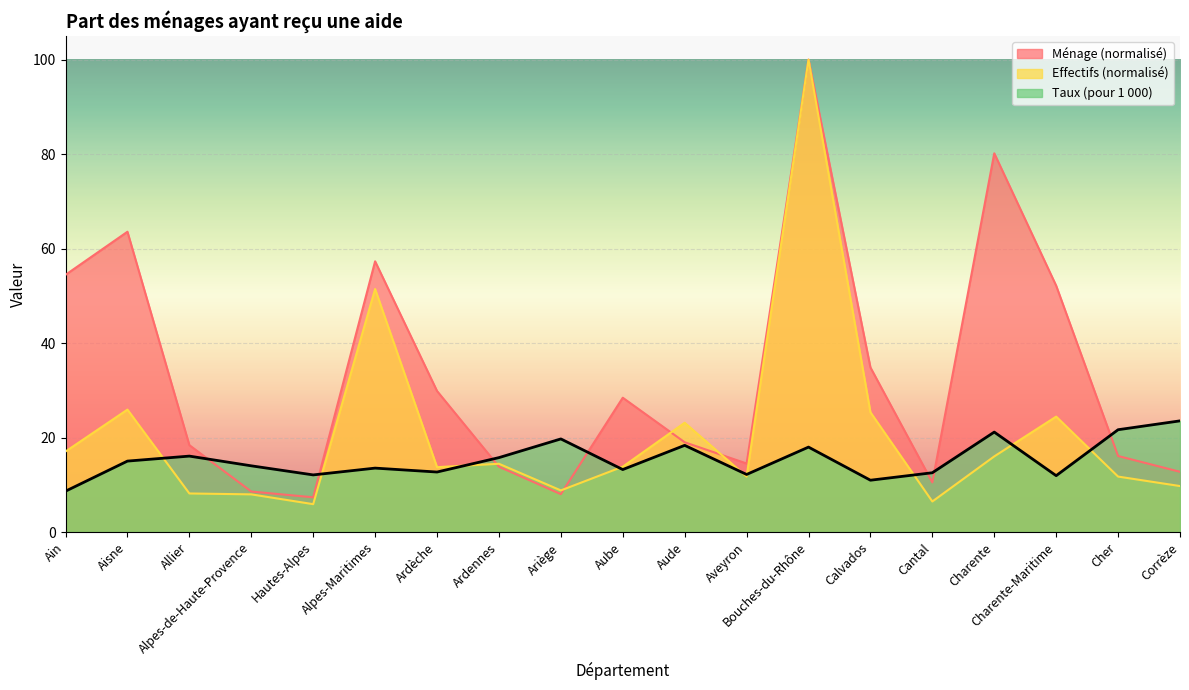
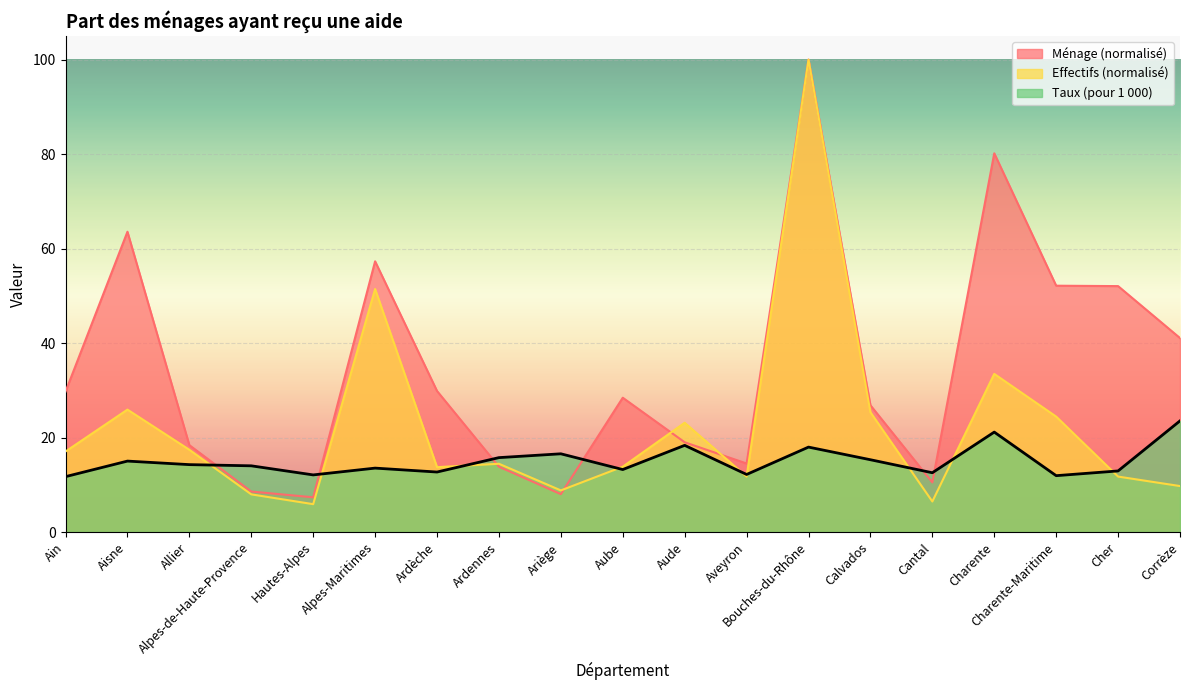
  {
    "Ménage (normalisé)": {
-     "Ain": 54,
+     "Ain": 30,
      "Aisne": 64,
      "Allier": 18,
      "Alpes-de-Haute-Provence": 9,
      "Hautes-Alpes": 7,
      "Alpes-Maritimes": 57,
      "Ardèche": 30,
      "Ardennes": 14,
      "Ariège": 8,
      "Aube": 28,
      "Aude": 19,
      "Aveyron": 15,
-     "Calvados": 35,
+     "Calvados": 27,
      "Cantal": 11,
      "Charente": 80,
      "Charente-Maritime": 52,
-     "Cher": 16,
-     "Corrèze": 13
+     "Cher": 52,
+     "Corrèze": 41
    },
    "Effectifs (normalisé)": {
      "Ain": 17,
      "Aisne": 26,
-     "Allier": 8,
+     "Allier": 17,
      "Alpes-de-Haute-Provence": 8,
      "Hautes-Alpes": 6,
      "Alpes-Maritimes": 51,
      "Ardèche": 14,
      "Ardennes": 14,
      "Ariège": 9,
      "Aube": 14,
      "Aude": 23,
      "Calvados": 25,
      "Cantal": 6,
-     "Charente": 16,
+     "Charente": 33,
      "Charente-Maritime": 24,
      "Cher": 12,
      "Corrèze": 10
    },
    "Taux (pour 1 000)": {
-     "Ain": 9,
+     "Ain": 12,
      "Aisne": 15,
-     "Allier": 16,
+     "Allier": 14,
      "Alpes-de-Haute-Provence": 14,
      "Hautes-Alpes": 12,
      "Alpes-Maritimes": 14,
      "Ardèche": 13,
      "Ardennes": 16,
-     "Ariège": 20,
+     "Ariège": 17,
      "Aube": 13,
      "Aude": 18,
      "Bouches-du-Rhône": 18,
-     "Calvados": 11,
+     "Calvados": 15,
      "Cantal": 13,
      "Charente": 21,
      "Charente-Maritime": 12,
-     "Cher": 22,
+     "Cher": 13,
      "Corrèze": 24
    }
  }
